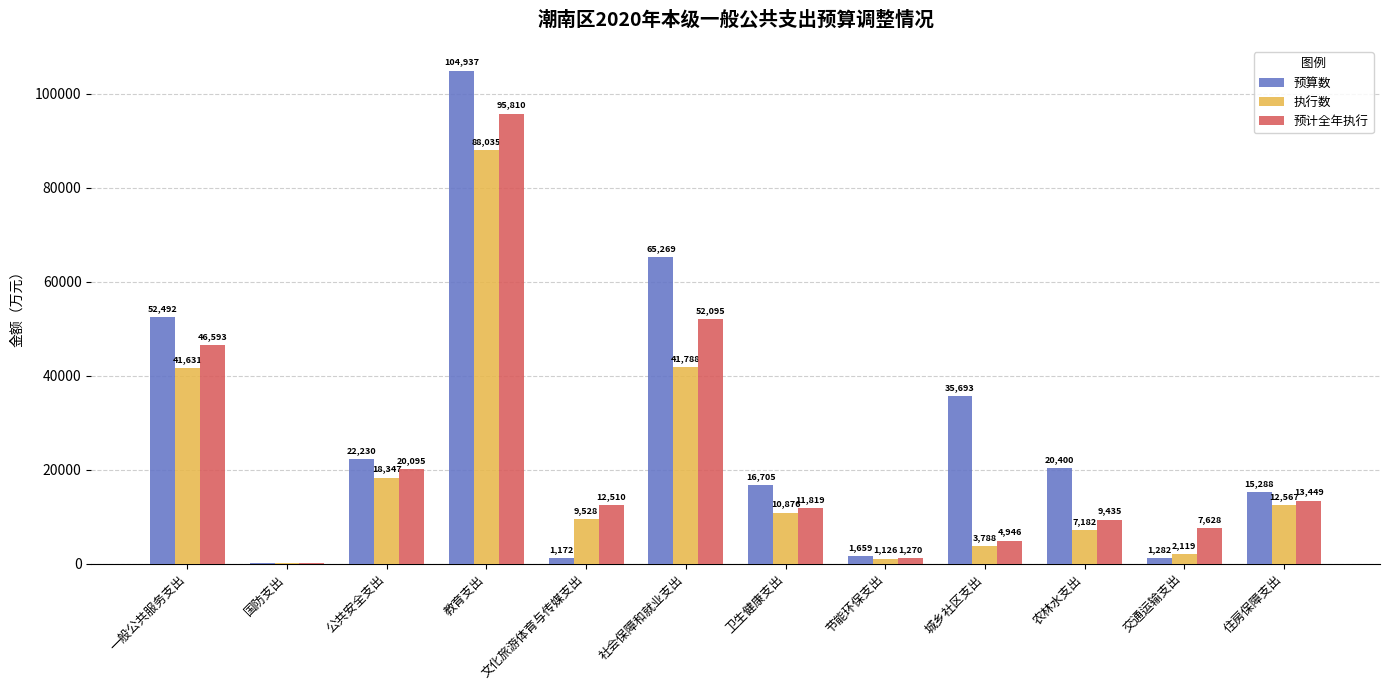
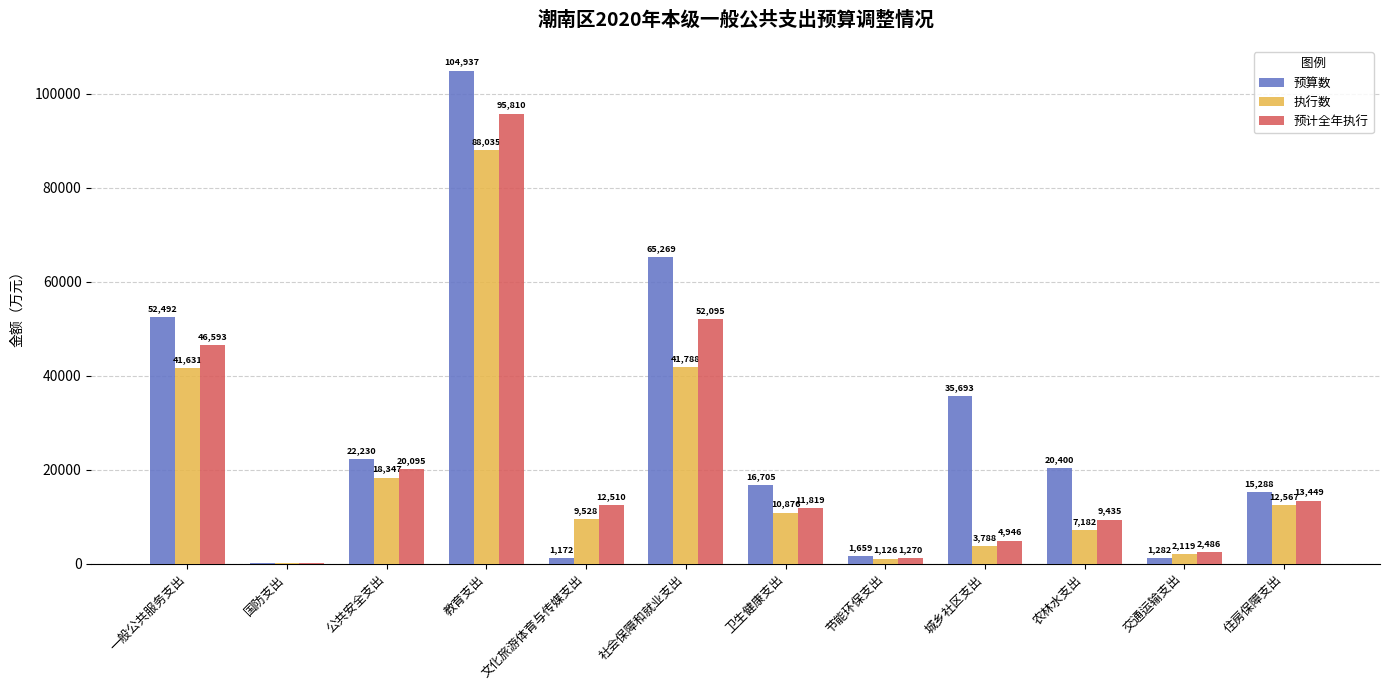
  {
    "预算数": {
      "一般公共服务支出": "52,492",
      "公共安全支出": "22,230",
      "教育支出": "104,937",
      "文化旅游体育与传媒支出": "1,172",
      "社会保障和就业支出": "65,269",
      "卫生健康支出": "16,705",
      "节能环保支出": "1,659",
      "城乡社区支出": "35,693",
      "农林水支出": "20,400",
      "交通运输支出": "1,282",
      "住房保障支出": "15,288"
    },
    "执行数": {
      "一般公共服务支出": "41,631",
      "公共安全支出": "18,347",
      "教育支出": "88,035",
      "文化旅游体育与传媒支出": "9,528",
      "社会保障和就业支出": "41,788",
      "卫生健康支出": "10,876",
      "节能环保支出": "1,126",
      "城乡社区支出": "3,788",
      "农林水支出": "7,182",
      "交通运输支出": "2,119",
      "住房保障支出": "12,567"
    },
    "预计全年执行": {
      "一般公共服务支出": "46,593",
      "公共安全支出": "20,095",
      "教育支出": "95,810",
      "文化旅游体育与传媒支出": "12,510",
      "社会保障和就业支出": "52,095",
      "卫生健康支出": "11,819",
      "节能环保支出": "1,270",
      "城乡社区支出": "4,946",
      "农林水支出": "9,435",
-     "交通运输支出": "7,628",
+     "交通运输支出": "2,486",
      "住房保障支出": "13,449"
    }
  }
